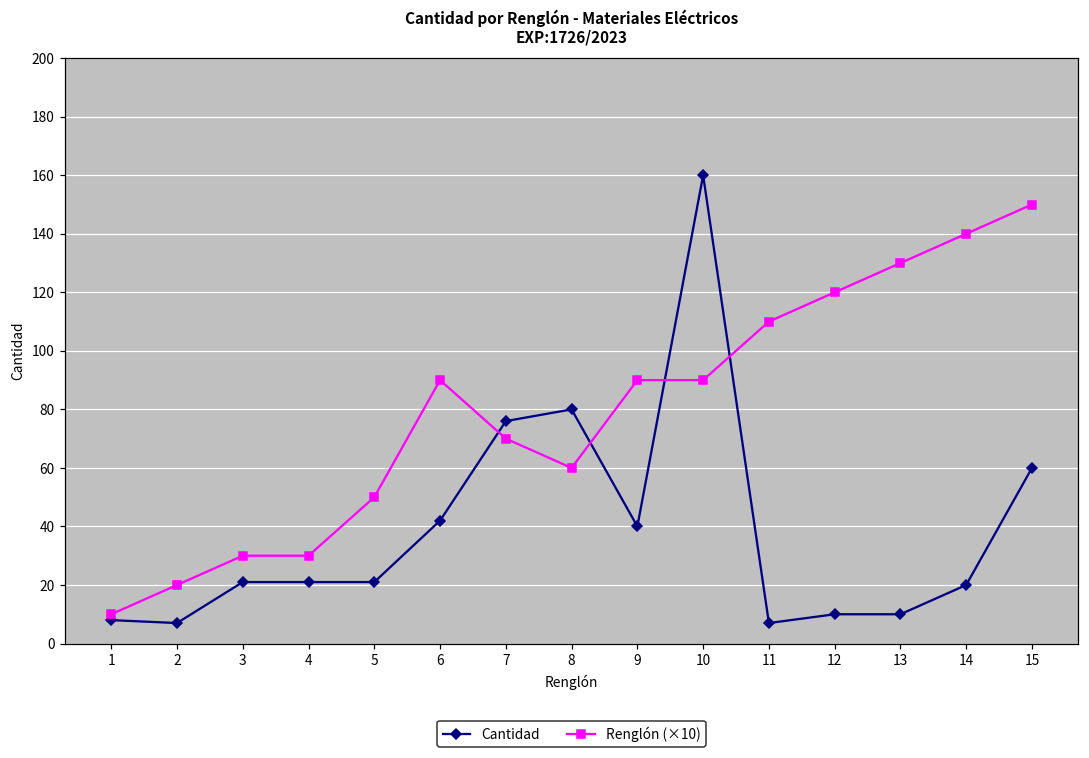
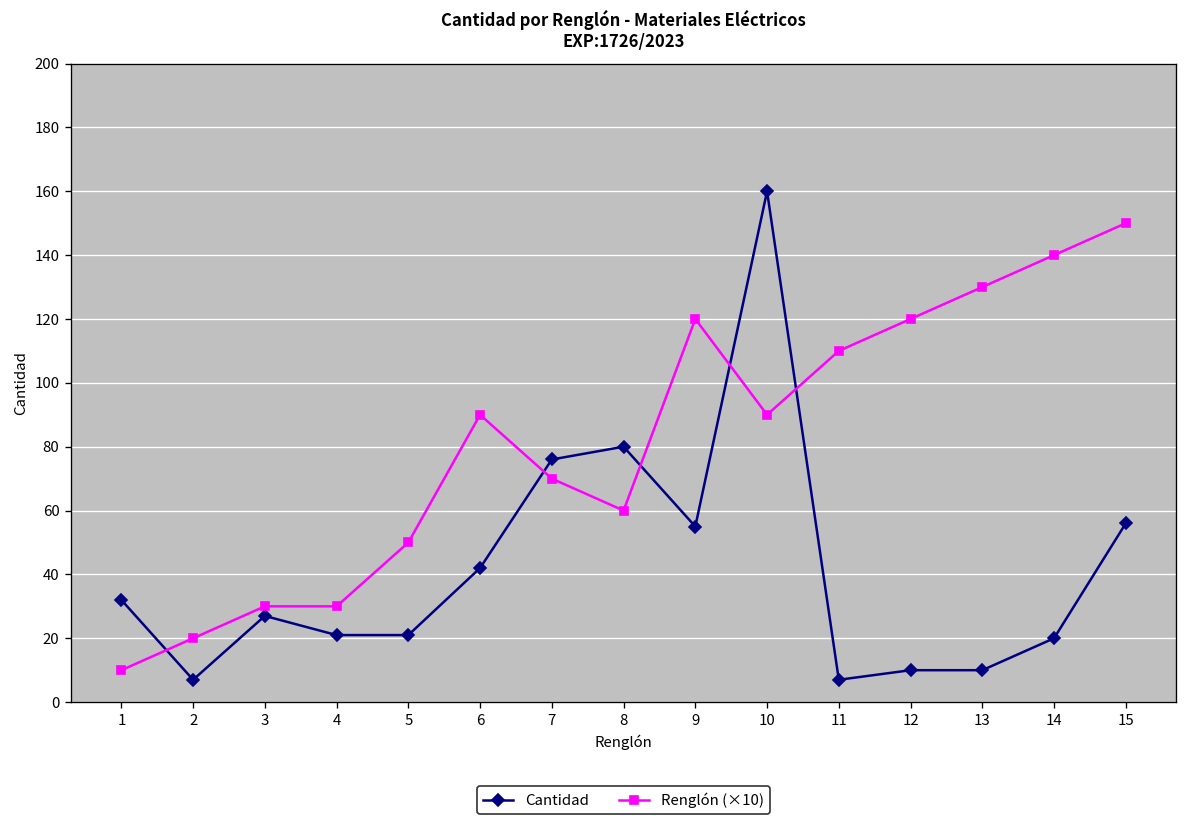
  {
    "Cantidad": {
-     "1": 8,
+     "1": 32,
      "2": 7,
-     "3": 21,
+     "3": 27,
      "4": 21,
      "5": 21,
      "6": 42,
      "7": 76,
      "8": 80,
-     "9": 40,
+     "9": 55,
      "10": 160,
      "11": 7,
      "12": 10,
      "13": 10,
      "14": 20,
-     "15": 60
+     "15": 56
    },
    "Renglón (×10)": {
      "1": 10,
      "2": 20,
      "3": 30,
      "4": 30,
      "5": 50,
      "6": 90,
      "7": 70,
      "8": 60,
-     "9": 90,
+     "9": 120,
      "10": 90,
      "11": 110,
      "12": 120,
      "13": 130,
      "14": 140,
      "15": 150
    }
  }
